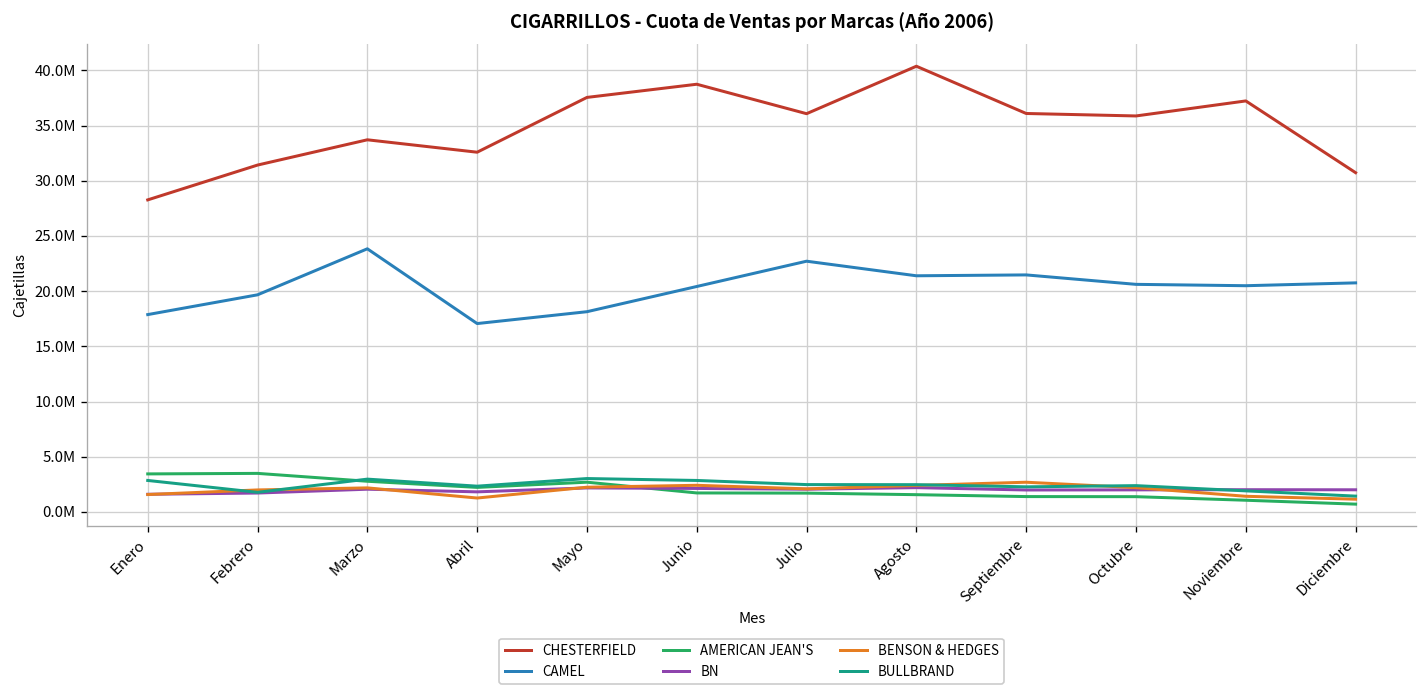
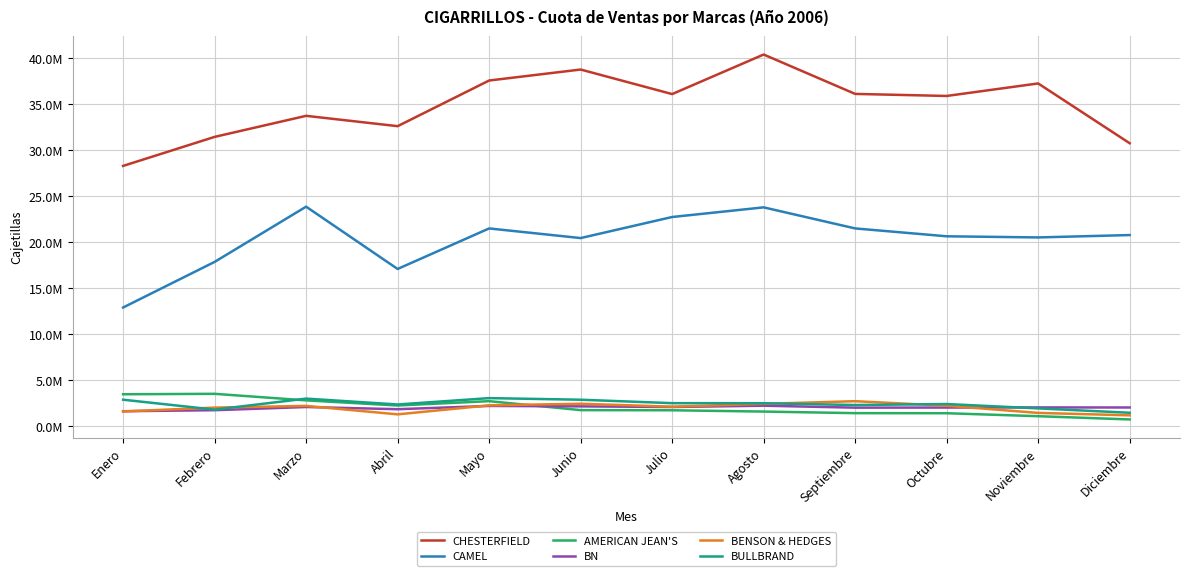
  {
    "CHESTERFIELD": {
      "Enero": 28000000,
      "Febrero": 31000000,
      "Marzo": 34000000,
      "Abril": 33000000,
      "Mayo": 38000000,
      "Junio": 39000000,
      "Julio": 36000000,
      "Agosto": 40000000,
      "Septiembre": 36000000,
      "Octubre": 36000000,
      "Noviembre": 37000000,
      "Diciembre": 31000000
    },
    "CAMEL": {
-     "Enero": 18000000,
-     "Febrero": 20000000,
+     "Enero": 13000000,
+     "Febrero": 18000000,
      "Marzo": 24000000,
      "Abril": 17000000,
-     "Mayo": 18000000,
+     "Mayo": 21000000,
      "Junio": 20000000,
      "Julio": 23000000,
-     "Agosto": 21000000,
+     "Agosto": 24000000,
      "Septiembre": 21000000,
      "Octubre": 21000000,
      "Noviembre": 20000000,
      "Diciembre": 21000000
    },
    "BN": {
      "Abril": 2000000,
      "Junio": 2000000,
      "Septiembre": 2000000,
      "Diciembre": 2000000
    },
    "BENSON & HEDGES": {
      "Abril": 1000000,
      "Junio": 2000000,
      "Septiembre": 3000000,
      "Noviembre": 1000000,
      "Diciembre": 1000000
    }
  }
